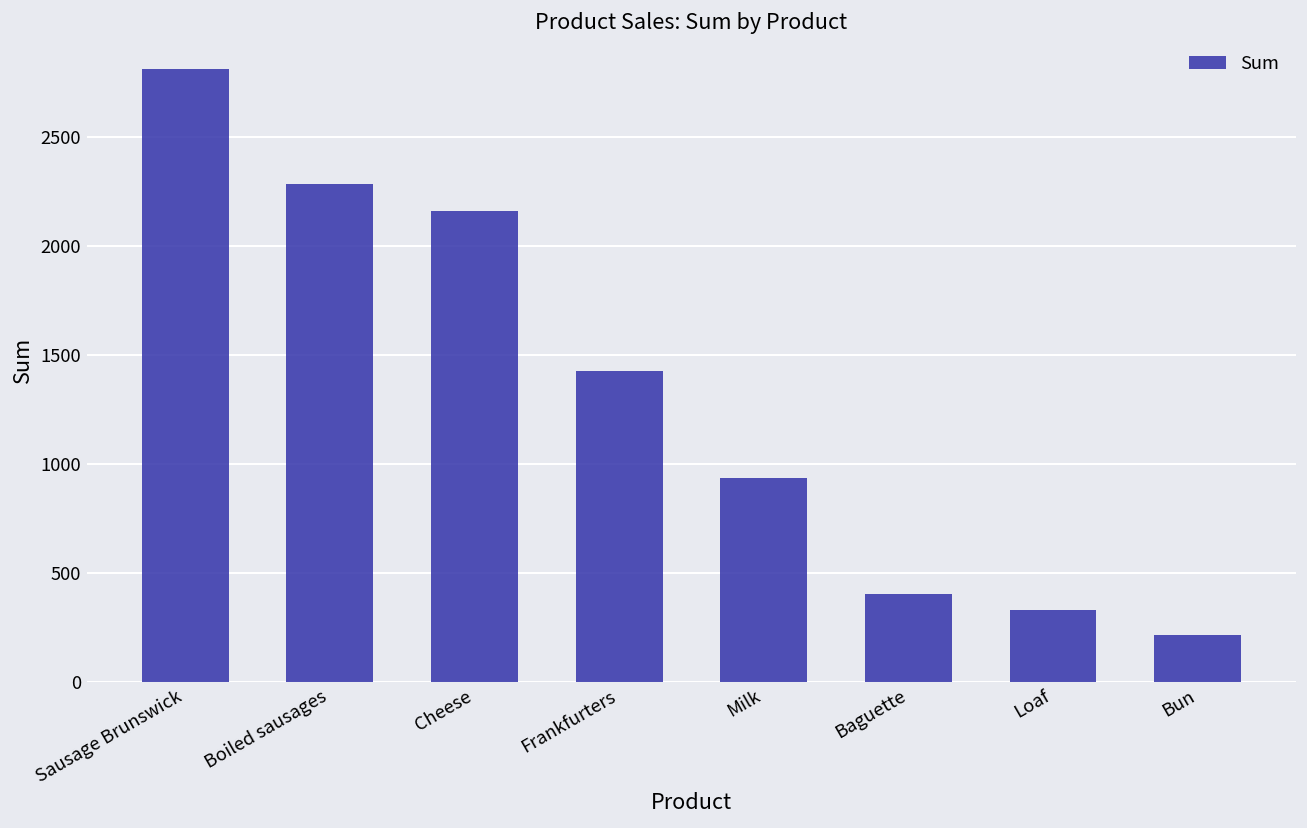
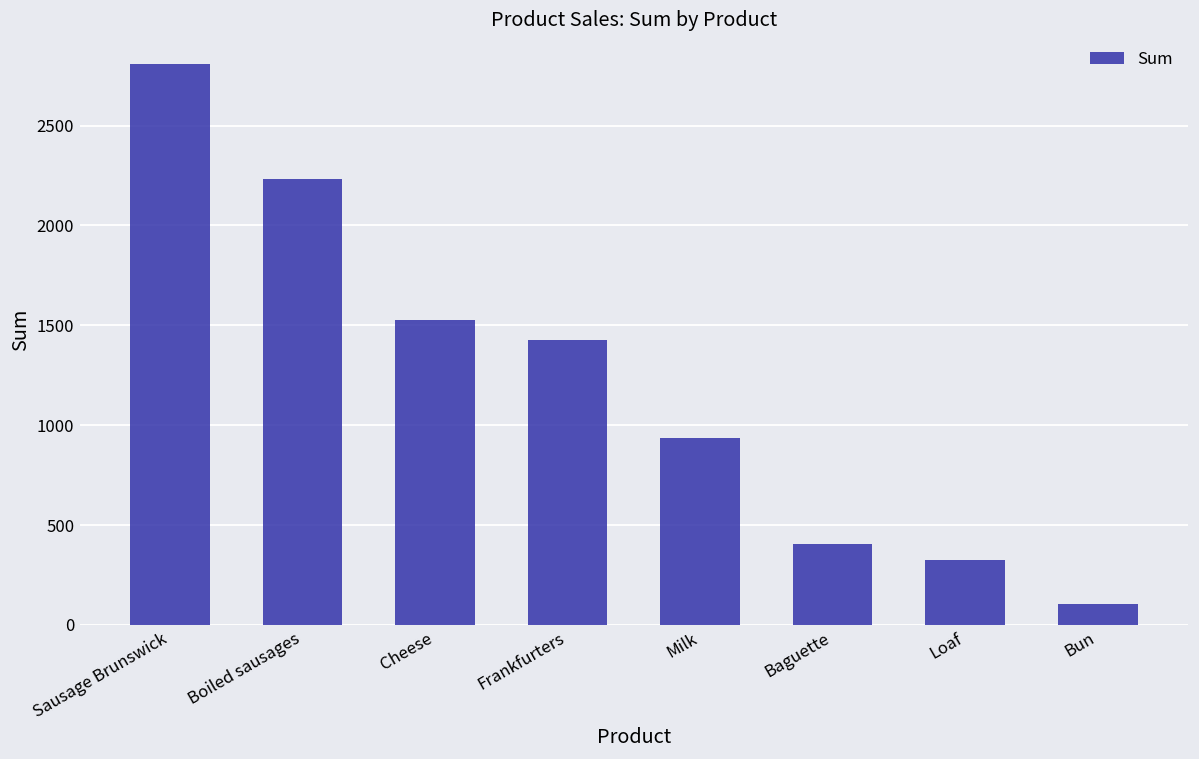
  {
    "Sausage Brunswick": 2810,
-   "Boiled sausages": 2280,
-   "Cheese": 2160,
+   "Boiled sausages": 2230,
+   "Cheese": 1530,
    "Frankfurters": 1430,
    "Milk": 940,
    "Baguette": 400,
    "Loaf": 330,
-   "Bun": 220
+   "Bun": 110
  }
